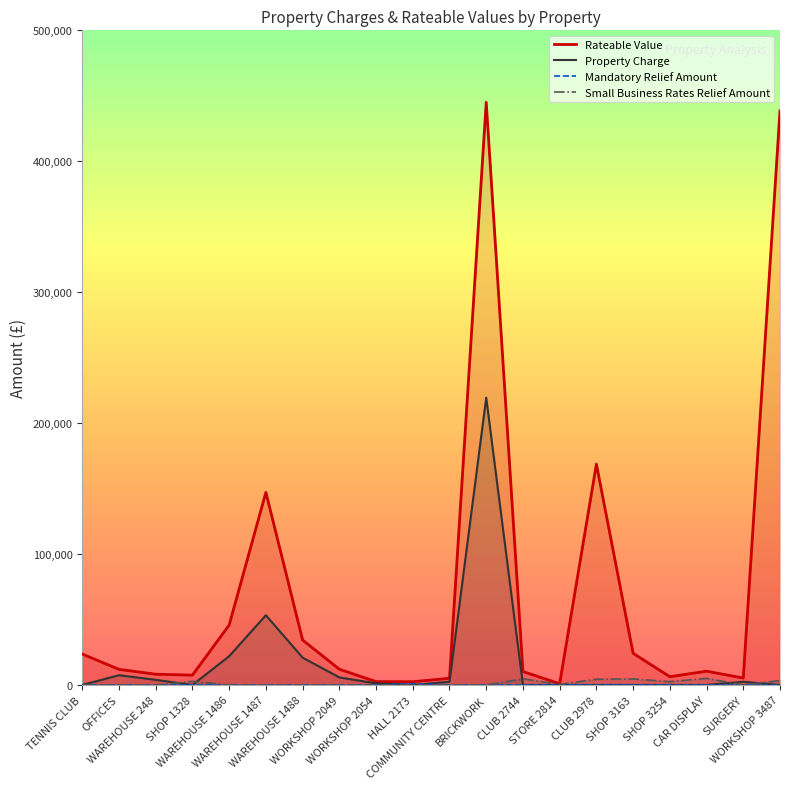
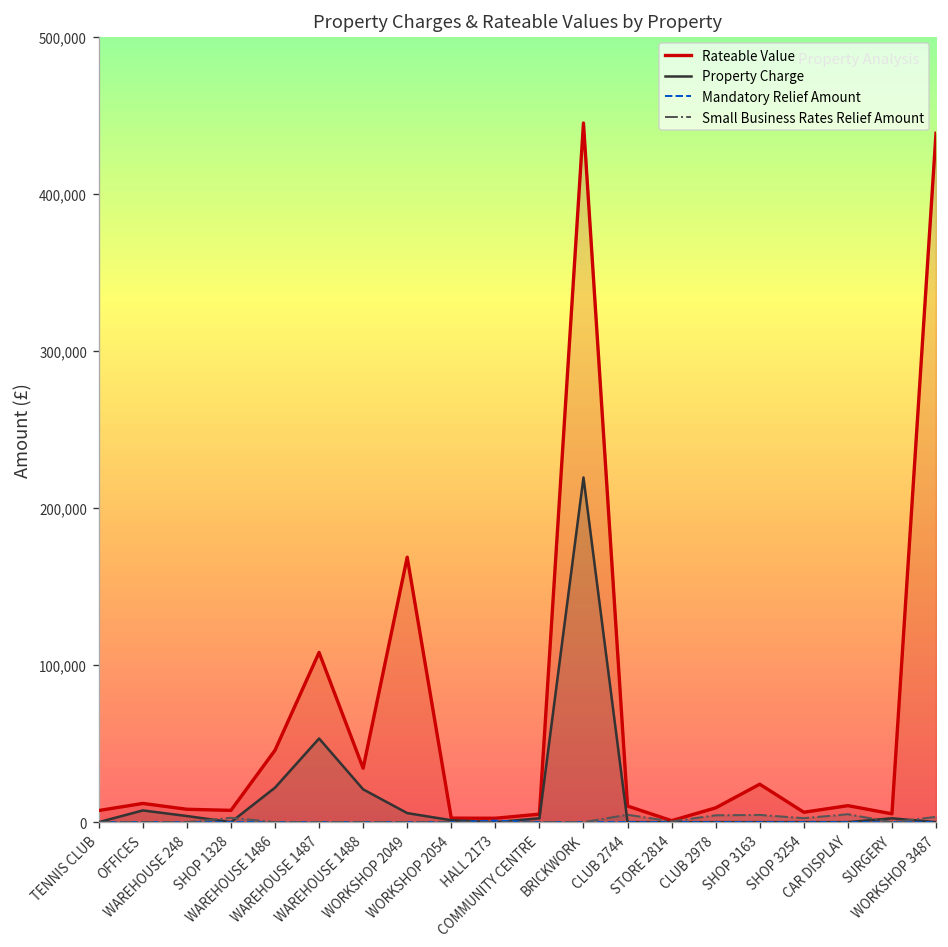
  {
    "Rateable Value": {
-     "TENNIS CLUB": "24,000",
+     "TENNIS CLUB": "7,000",
      "OFFICES": "12,000",
      "WAREHOUSE 248": "8,000",
      "SHOP 1328": "8,000",
      "WAREHOUSE 1486": "46,000",
-     "WAREHOUSE 1487": "147,000",
+     "WAREHOUSE 1487": "108,000",
      "WAREHOUSE 1488": "34,000",
-     "WORKSHOP 2049": "12,000",
+     "WORKSHOP 2049": "169,000",
      "COMMUNITY CENTRE": "5,000",
      "BRICKWORK": "445,000",
      "CLUB 2744": "10,000",
-     "CLUB 2978": "169,000",
+     "CLUB 2978": "9,000",
      "SHOP 3163": "24,000",
      "SHOP 3254": "6,000",
      "CAR DISPLAY": "11,000",
      "SURGERY": "5,000",
      "WORKSHOP 3487": "439,000"
    }
  }
